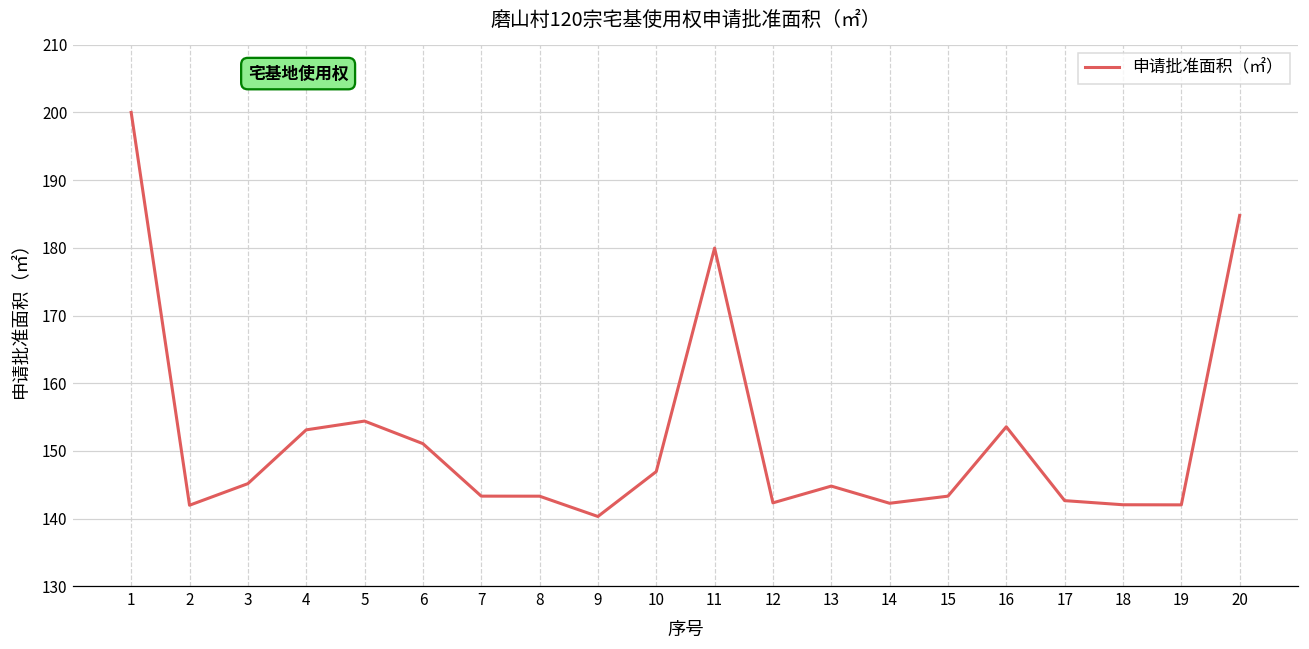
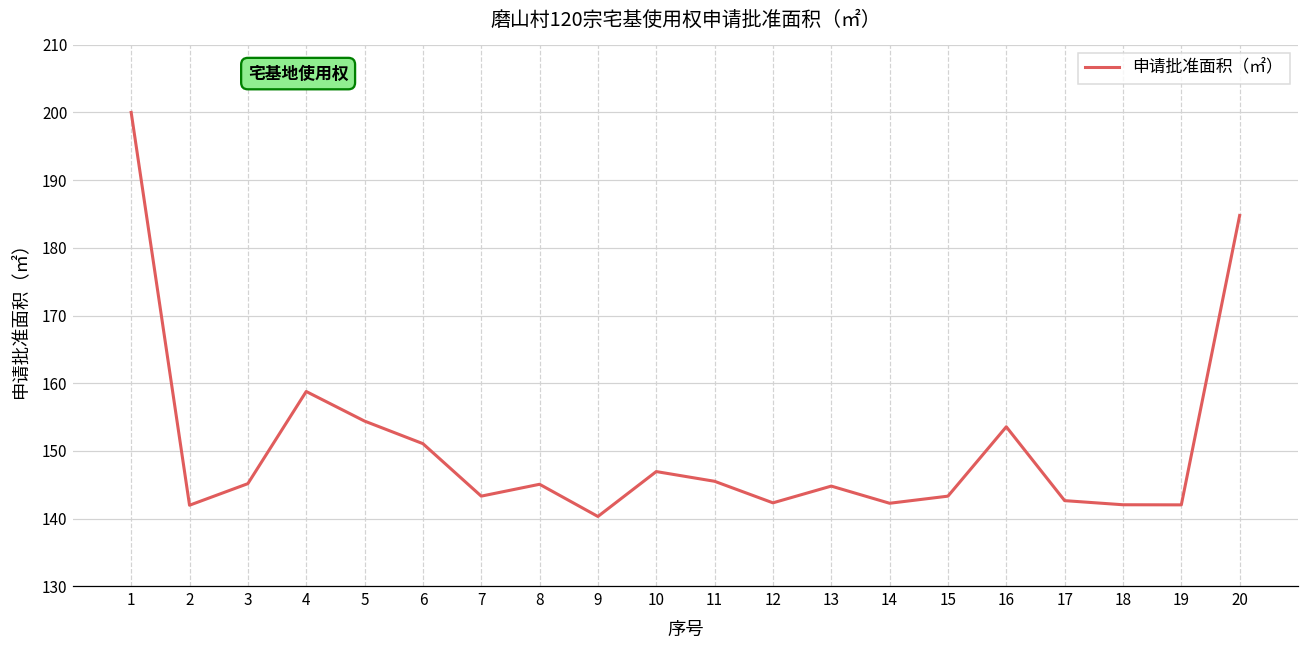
  {
    "1": 200,
    "2": 142,
    "3": 145,
-   "4": 153,
+   "4": 159,
    "5": 154,
    "6": 151,
    "7": 143,
-   "8": 143,
+   "8": 145,
    "9": 140,
    "10": 147,
-   "11": 180,
+   "11": 146,
    "12": 142,
    "13": 145,
    "14": 142,
    "15": 143,
    "16": 154,
    "17": 143,
    "18": 142,
    "19": 142,
    "20": 185
  }
